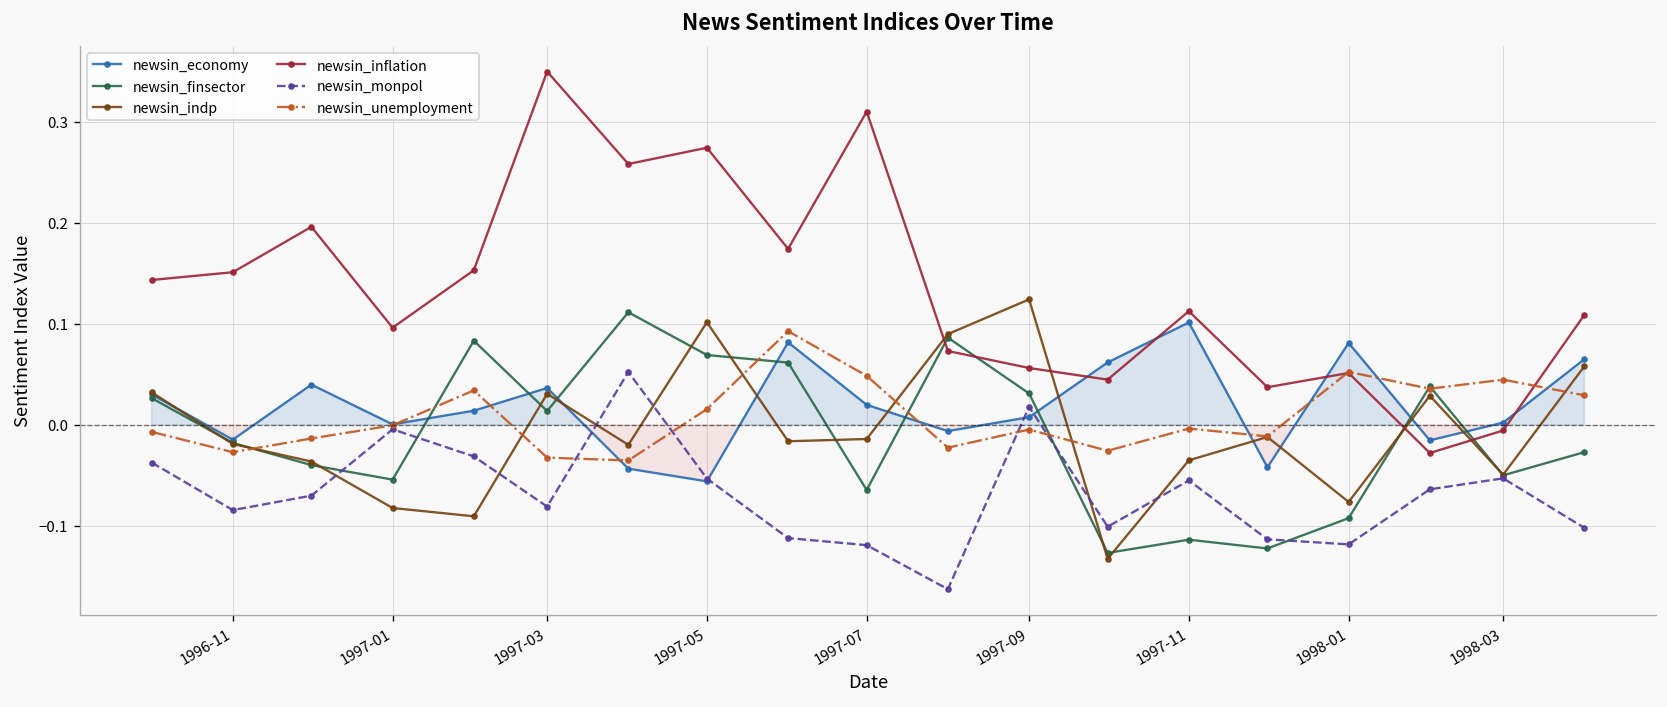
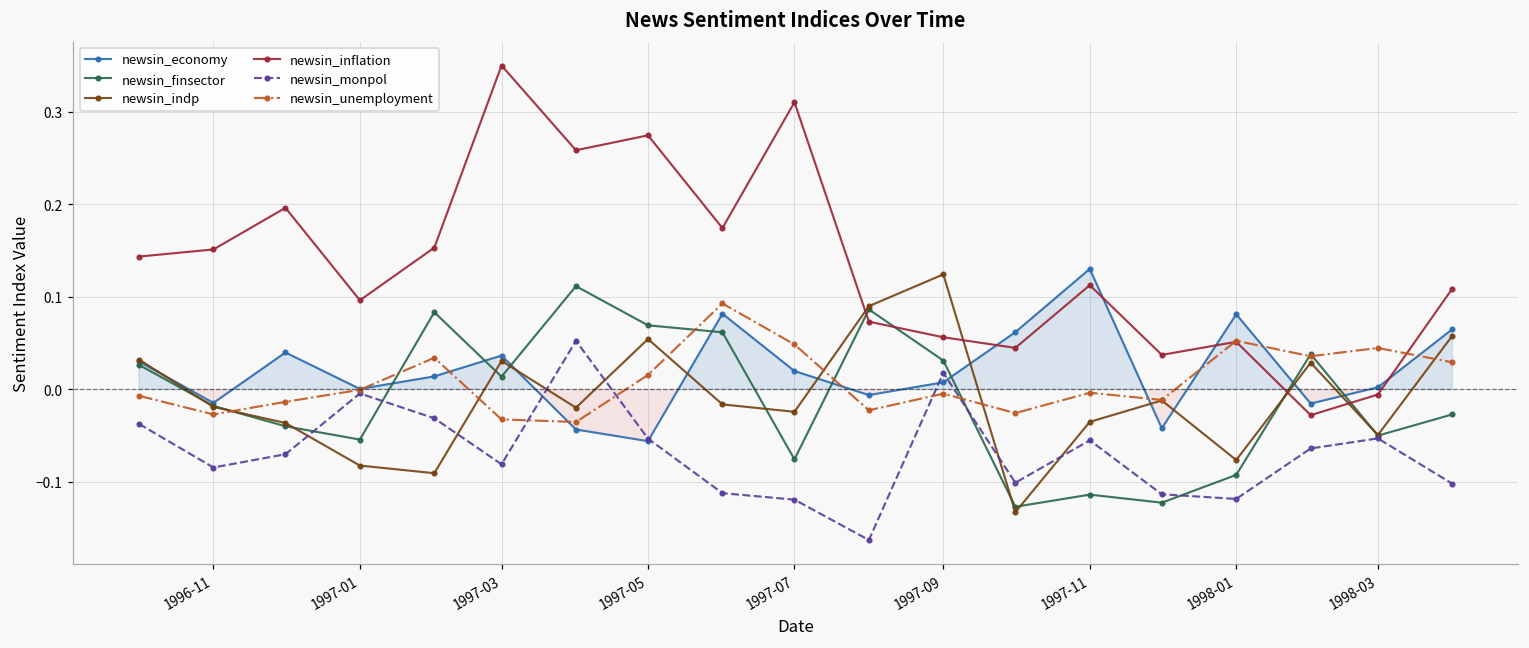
  {
    "newsin_economy": {
      "1996-11": -0.01,
      "1997-03": 0.04,
      "1997-07": 0.02,
      "1997-09": 0.01,
-     "1997-11": 0.10,
+     "1997-11": 0.13,
      "1998-01": 0.08,
      "1998-03": 0.00
    },
    "newsin_finsector": {
      "1997-01": -0.05,
      "1997-03": 0.01,
      "1997-05": 0.07,
-     "1997-07": -0.06,
+     "1997-07": -0.08,
      "1997-09": 0.03,
      "1997-11": -0.11,
      "1998-01": -0.09
    },
    "newsin_indp": {
      "1997-01": -0.08,
      "1997-03": 0.03,
-     "1997-05": 0.10,
-     "1997-07": -0.01,
+     "1997-05": 0.05,
+     "1997-07": -0.02,
      "1997-09": 0.12,
      "1997-11": -0.04,
      "1998-01": -0.08
    },
    "newsin_inflation": {
      "1996-11": 0.15,
      "1997-01": 0.10,
      "1997-03": 0.35,
      "1997-05": 0.27,
      "1997-07": 0.31,
      "1997-09": 0.06,
      "1997-11": 0.11,
      "1998-03": -0.01
    },
    "newsin_monpol": {
      "1996-11": -0.08,
      "1997-01": 0.00,
      "1997-03": -0.08,
      "1997-07": -0.12,
      "1997-09": 0.02,
      "1997-11": -0.06,
      "1998-01": -0.12
    },
    "newsin_unemployment": {
      "1996-11": -0.03,
      "1997-03": -0.03,
      "1997-05": 0.02,
      "1997-07": 0.05,
      "1997-09": 0.00,
      "1997-11": 0.00,
      "1998-03": 0.04
    }
  }
